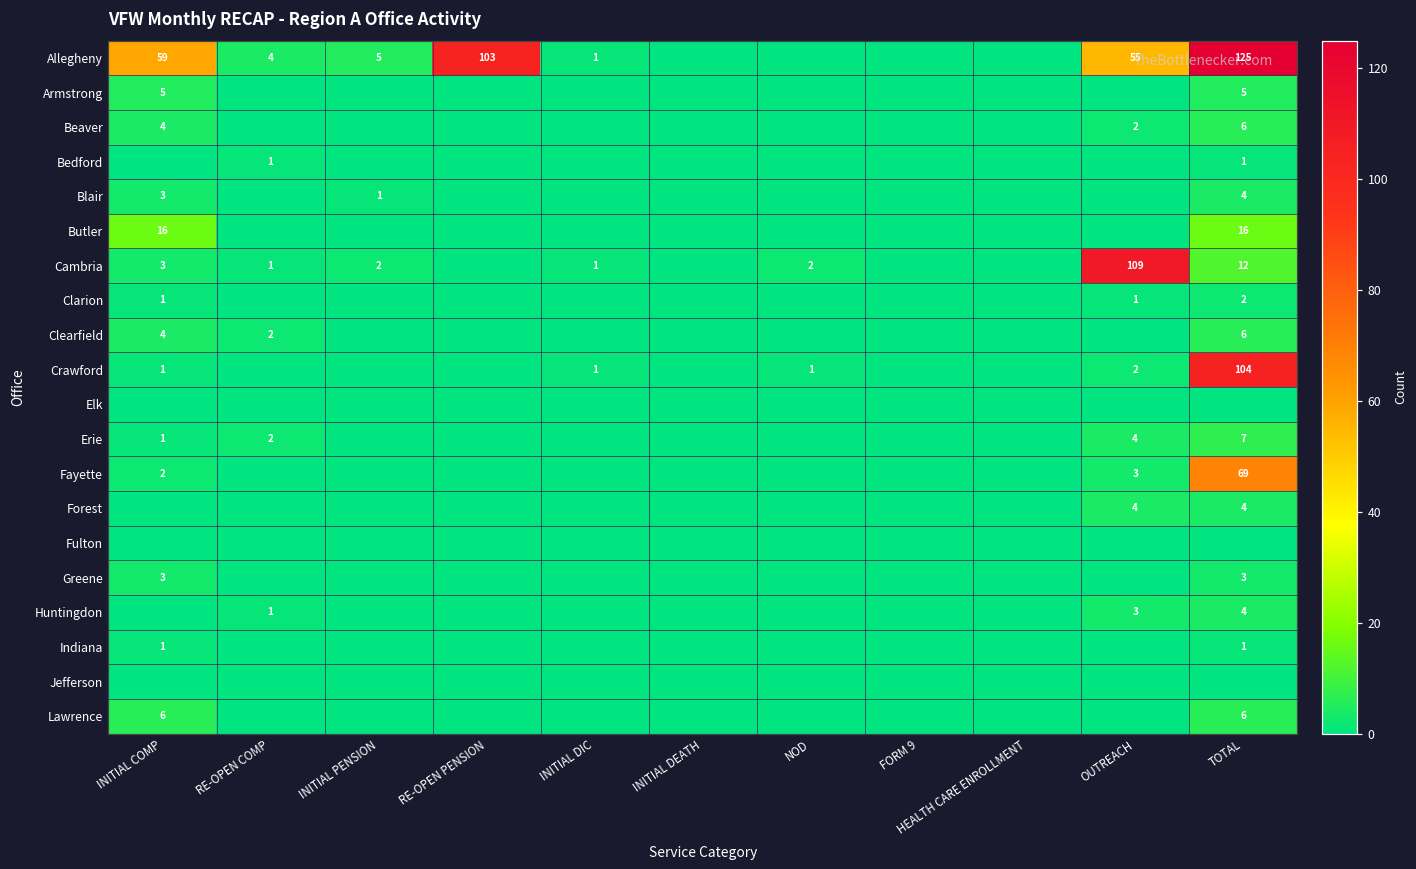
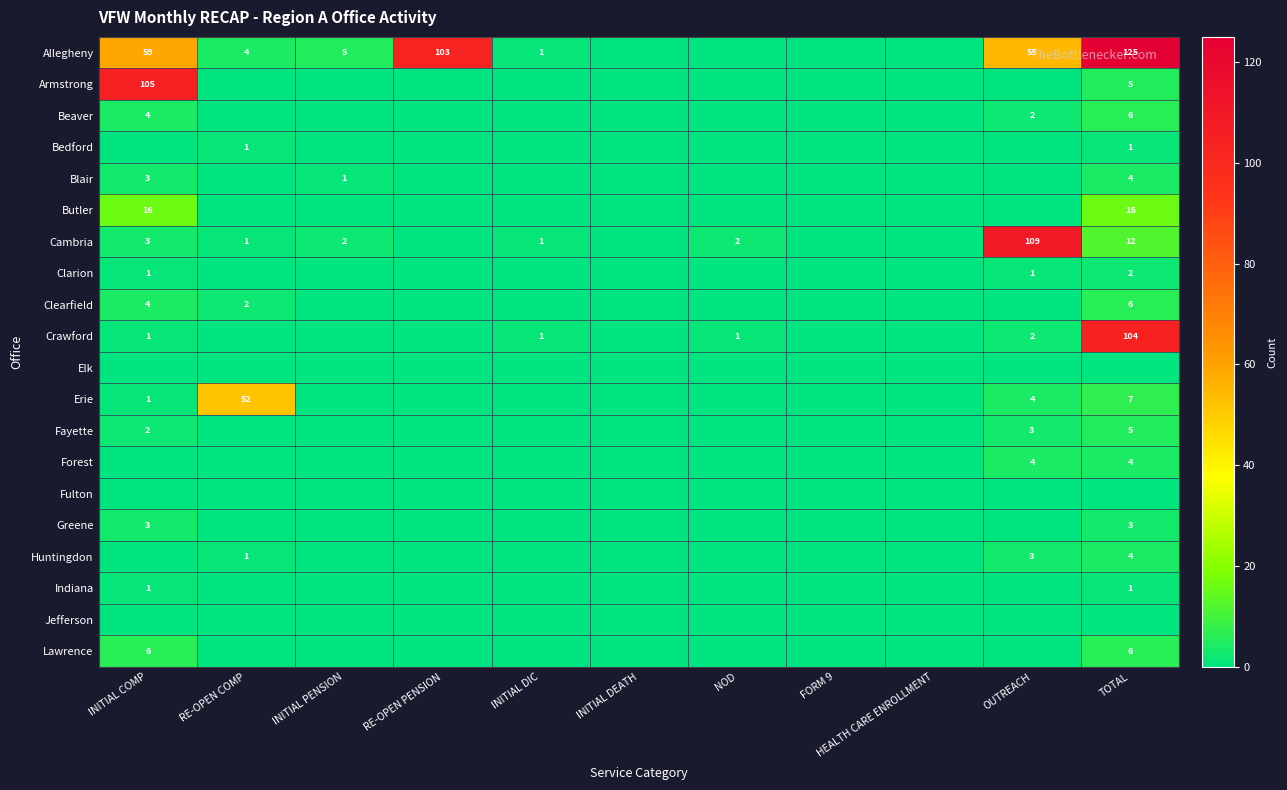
  {
    "Allegheny": {
      "INITIAL COMP": 59,
      "RE-OPEN COMP": 4,
      "INITIAL PENSION": 5,
      "RE-OPEN PENSION": 103,
      "INITIAL DIC": 1
    },
    "Armstrong": {
-     "INITIAL COMP": 5,
+     "INITIAL COMP": 105,
      "TOTAL": 5
    },
    "Beaver": {
      "INITIAL COMP": 4,
      "OUTREACH": 2,
      "TOTAL": 6
    },
    "Bedford": {
      "RE-OPEN COMP": 1,
      "TOTAL": 1
    },
    "Blair": {
      "INITIAL COMP": 3,
      "INITIAL PENSION": 1,
      "TOTAL": 4
    },
    "Butler": {
      "INITIAL COMP": 16,
      "TOTAL": 16
    },
    "Cambria": {
      "INITIAL COMP": 3,
      "RE-OPEN COMP": 1,
      "INITIAL PENSION": 2,
      "INITIAL DIC": 1,
      "NOD": 2,
      "OUTREACH": 109,
      "TOTAL": 12
    },
    "Clarion": {
      "INITIAL COMP": 1,
      "OUTREACH": 1,
      "TOTAL": 2
    },
    "Clearfield": {
      "INITIAL COMP": 4,
      "RE-OPEN COMP": 2,
      "TOTAL": 6
    },
    "Crawford": {
      "INITIAL COMP": 1,
      "INITIAL DIC": 1,
      "NOD": 1,
      "OUTREACH": 2,
      "TOTAL": 104
    },
    "Erie": {
      "INITIAL COMP": 1,
-     "RE-OPEN COMP": 2,
+     "RE-OPEN COMP": 52,
      "OUTREACH": 4,
      "TOTAL": 7
    },
    "Fayette": {
      "INITIAL COMP": 2,
      "OUTREACH": 3,
-     "TOTAL": 69
+     "TOTAL": 5
    },
    "Forest": {
      "OUTREACH": 4,
      "TOTAL": 4
    },
    "Greene": {
      "INITIAL COMP": 3,
      "TOTAL": 3
    },
    "Huntingdon": {
      "RE-OPEN COMP": 1,
      "OUTREACH": 3,
      "TOTAL": 4
    },
    "Indiana": {
      "INITIAL COMP": 1,
      "TOTAL": 1
    },
    "Lawrence": {
      "INITIAL COMP": 6,
      "TOTAL": 6
    }
  }
